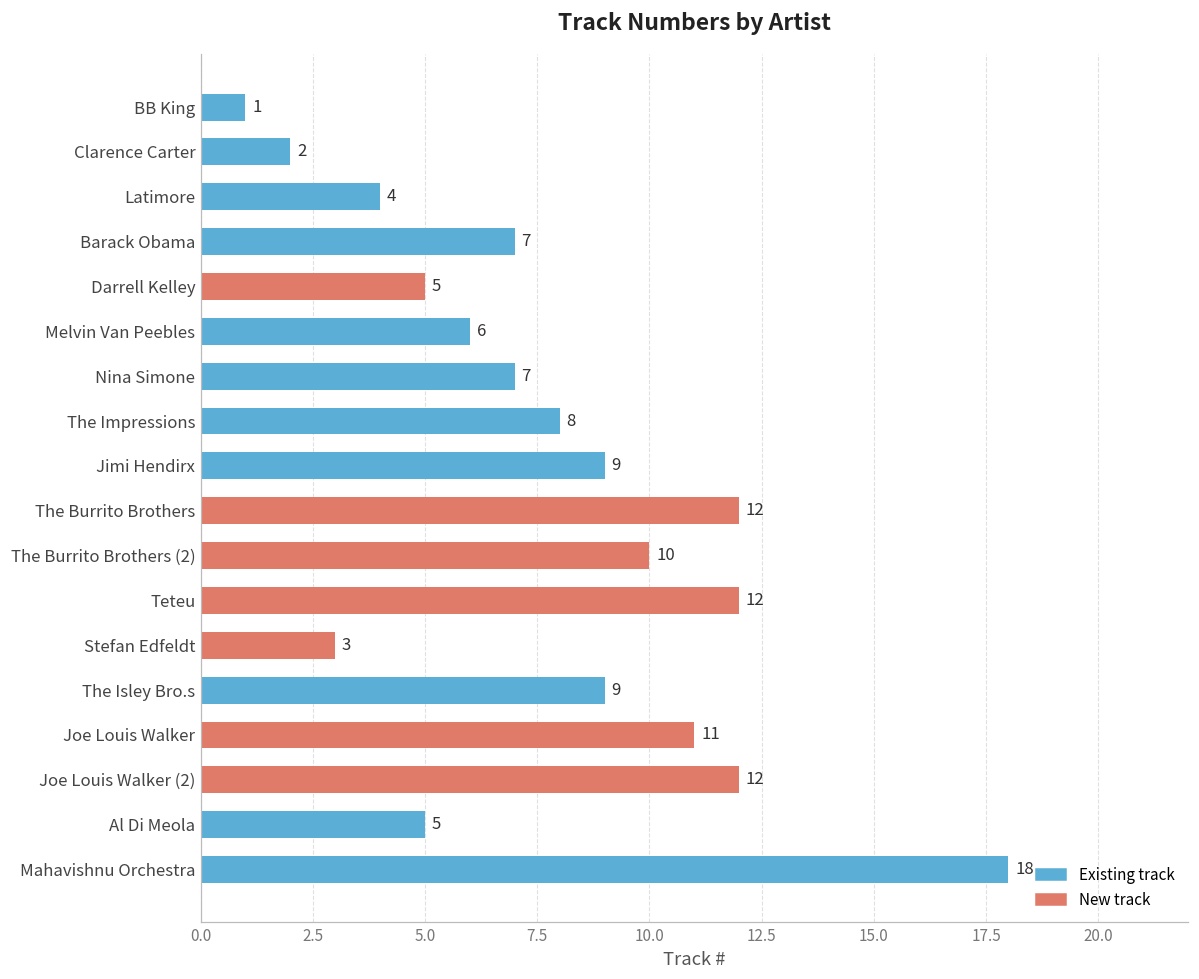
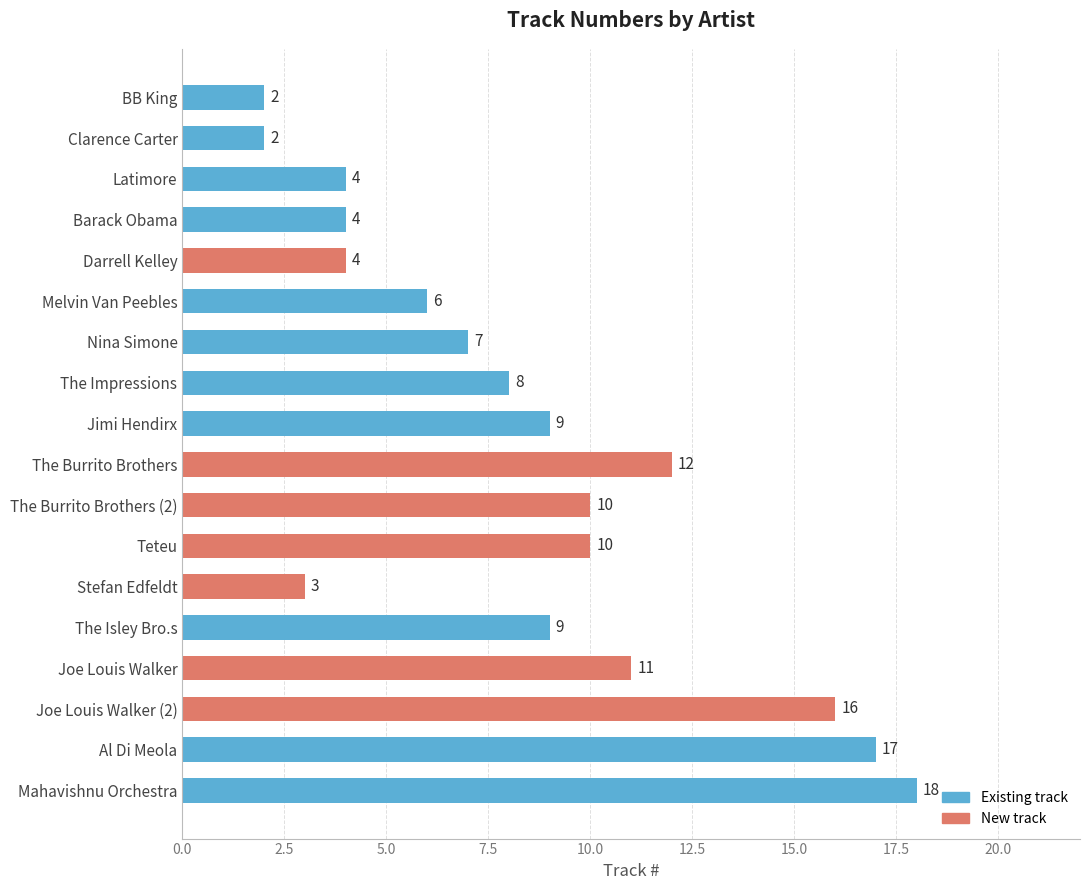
  {
-   "BB King": 1,
+   "BB King": 2,
    "Clarence Carter": 2,
    "Latimore": 4,
-   "Barack Obama": 7,
-   "Darrell Kelley": 5,
+   "Barack Obama": 4,
+   "Darrell Kelley": 4,
    "Melvin Van Peebles": 6,
    "Nina Simone": 7,
    "The Impressions": 8,
    "Jimi Hendirx": 9,
    "The Burrito Brothers": 12,
    "The Burrito Brothers (2)": 10,
-   "Teteu": 12,
+   "Teteu": 10,
    "Stefan Edfeldt": 3,
    "The Isley Bro.s": 9,
    "Joe Louis Walker": 11,
-   "Joe Louis Walker (2)": 12,
-   "Al Di Meola": 5,
+   "Joe Louis Walker (2)": 16,
+   "Al Di Meola": 17,
    "Mahavishnu Orchestra": 18
  }
